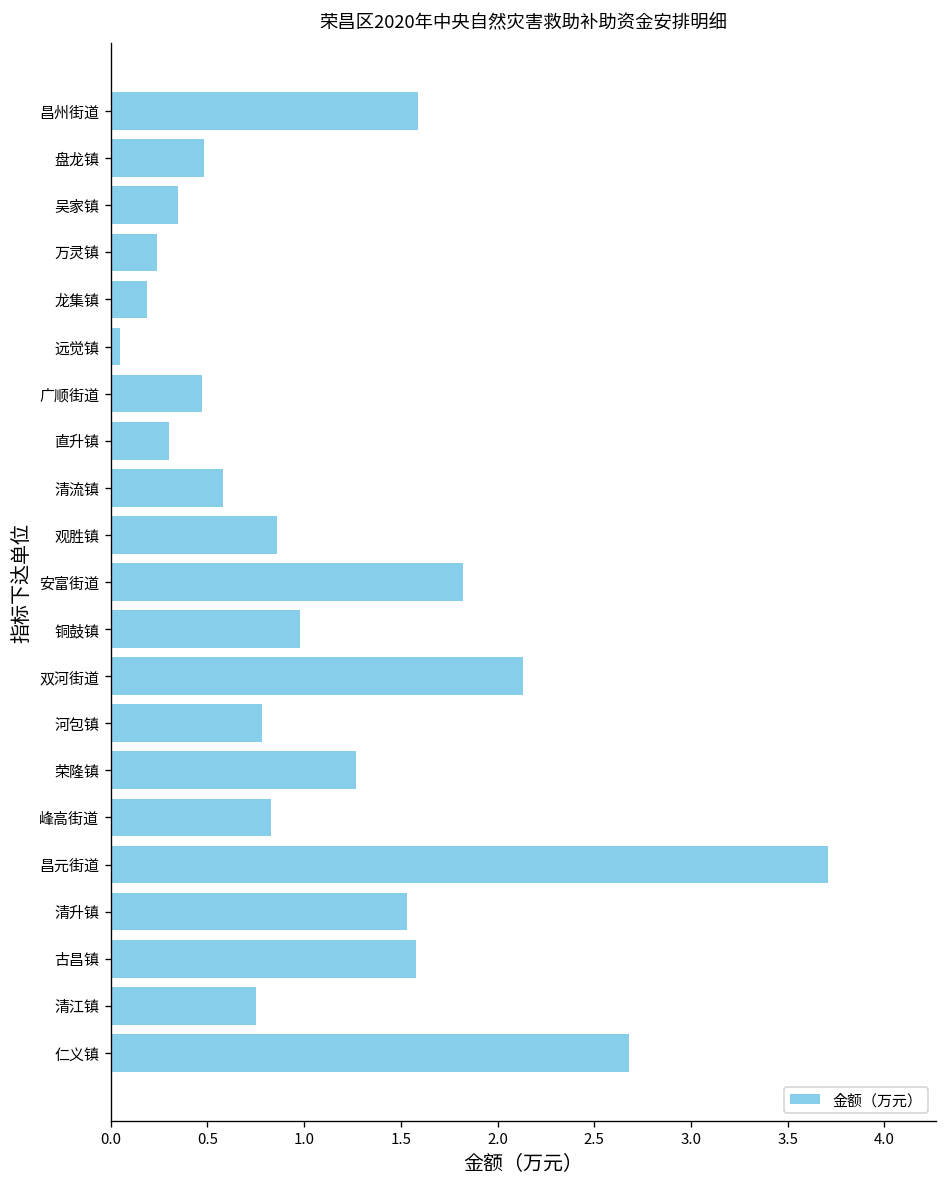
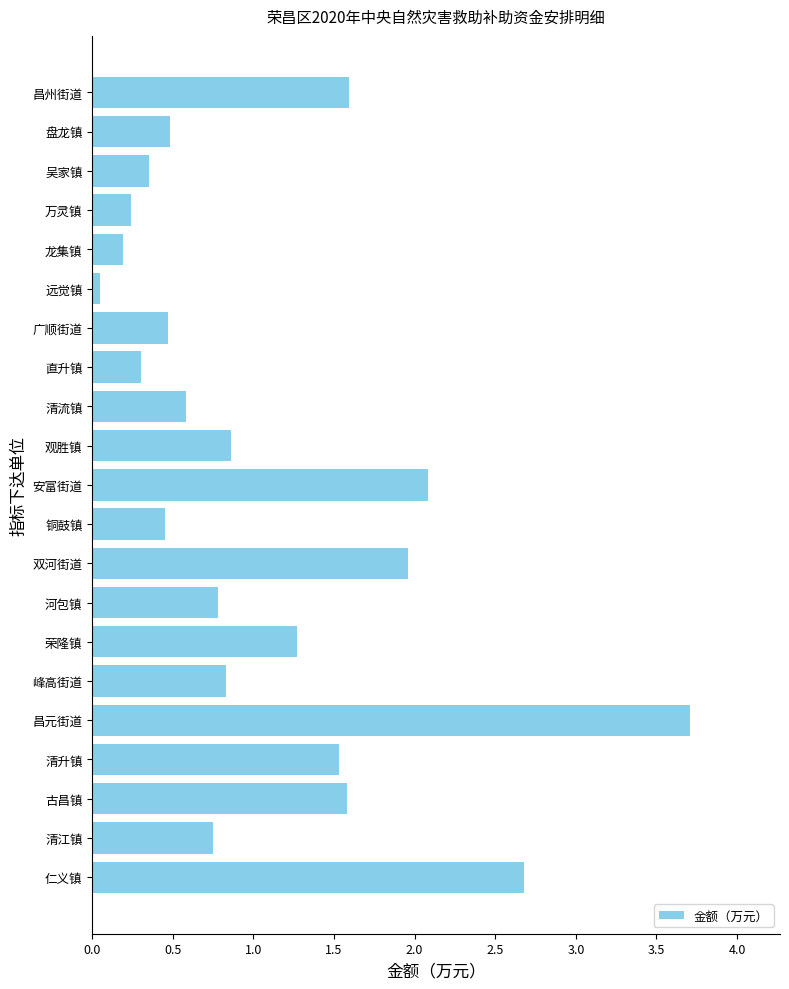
  {
    "昌州街道": 1.59,
    "盘龙镇": 0.48,
    "吴家镇": 0.35,
    "万灵镇": 0.24,
    "龙集镇": 0.19,
    "远觉镇": 0.05,
    "广顺街道": 0.47,
    "直升镇": 0.30,
    "清流镇": 0.58,
    "观胜镇": 0.86,
-   "安富街道": 1.82,
-   "铜鼓镇": 0.98,
-   "双河街道": 2.13,
+   "安富街道": 2.08,
+   "铜鼓镇": 0.45,
+   "双河街道": 1.96,
    "河包镇": 0.78,
    "荣隆镇": 1.27,
    "峰高街道": 0.83,
    "昌元街道": 3.71,
    "清升镇": 1.53,
    "古昌镇": 1.58,
    "清江镇": 0.75,
    "仁义镇": 2.68
  }
